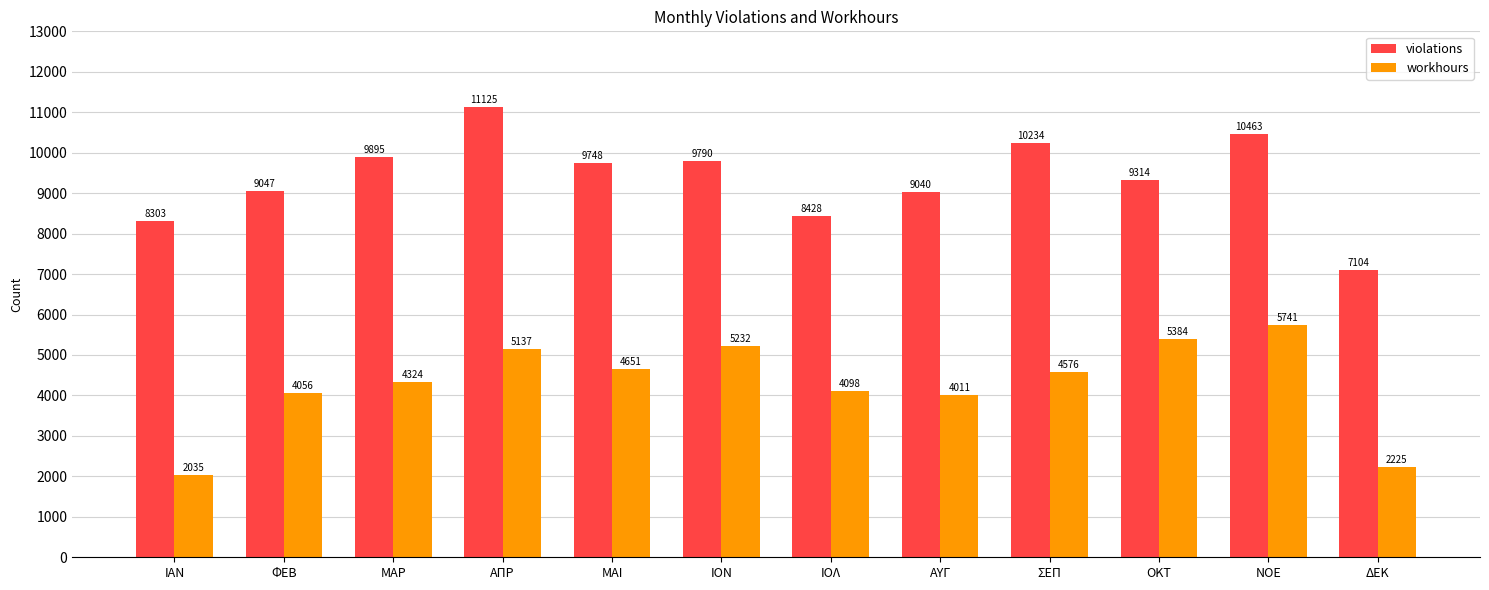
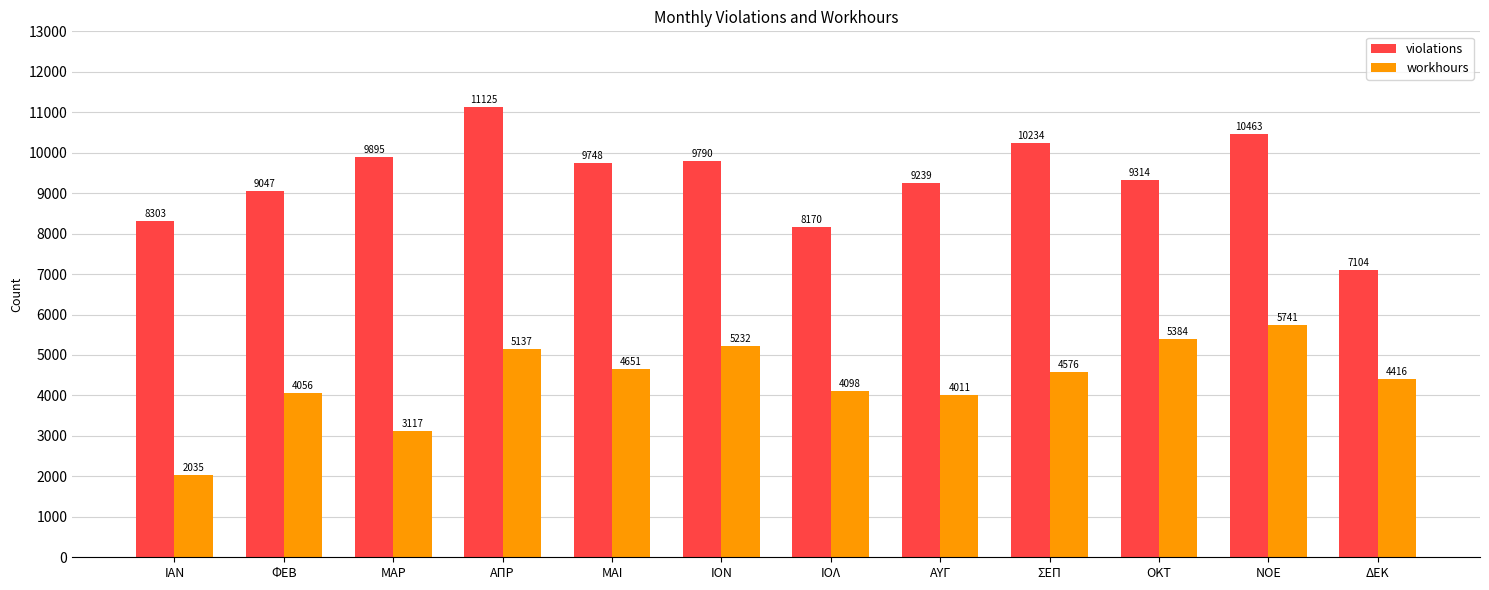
  {
    "violations": {
      "ΙΑΝ": 8303,
      "ΦΕΒ": 9047,
      "ΜΑΡ": 9895,
      "ΑΠΡ": 11125,
      "ΜΑΙ": 9748,
      "ΙΟΝ": 9790,
-     "ΙΟΛ": 8428,
-     "ΑΥΓ": 9040,
+     "ΙΟΛ": 8170,
+     "ΑΥΓ": 9239,
      "ΣΕΠ": 10234,
      "ΟΚΤ": 9314,
      "ΝΟΕ": 10463,
      "ΔΕΚ": 7104
    },
    "workhours": {
      "ΙΑΝ": 2035,
      "ΦΕΒ": 4056,
-     "ΜΑΡ": 4324,
+     "ΜΑΡ": 3117,
      "ΑΠΡ": 5137,
      "ΜΑΙ": 4651,
      "ΙΟΝ": 5232,
      "ΙΟΛ": 4098,
      "ΑΥΓ": 4011,
      "ΣΕΠ": 4576,
      "ΟΚΤ": 5384,
      "ΝΟΕ": 5741,
-     "ΔΕΚ": 2225
+     "ΔΕΚ": 4416
    }
  }
